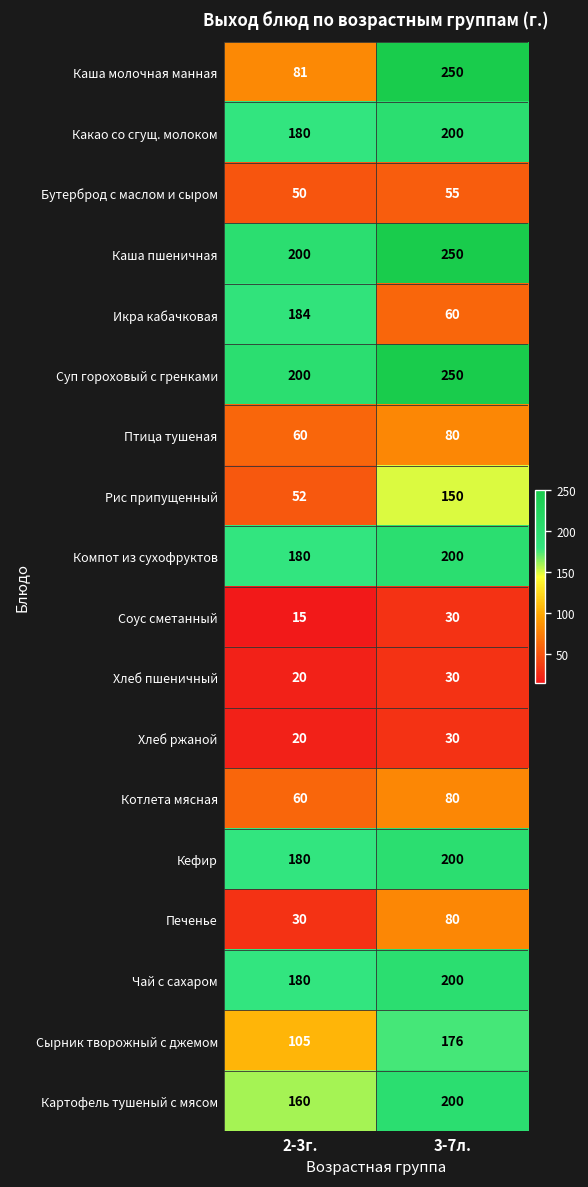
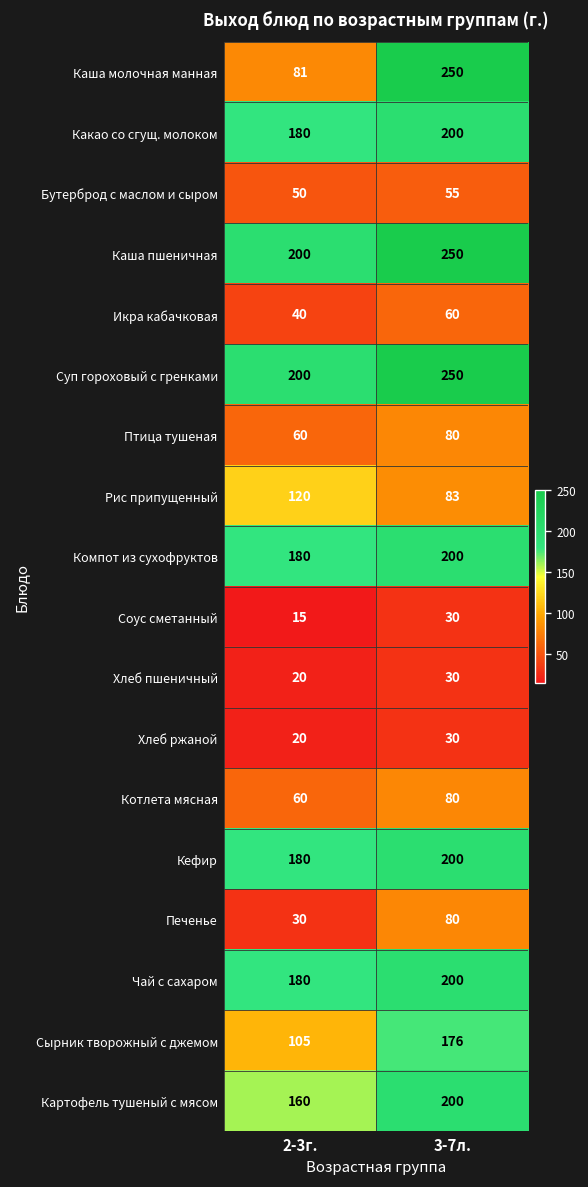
  {
    "Каша молочная манная": {
      "2-3г.": 81,
      "3-7л.": 250
    },
    "Какао со сгущ. молоком": {
      "2-3г.": 180,
      "3-7л.": 200
    },
    "Бутерброд с маслом и сыром": {
      "2-3г.": 50,
      "3-7л.": 55
    },
    "Каша пшеничная": {
      "2-3г.": 200,
      "3-7л.": 250
    },
    "Икра кабачковая": {
-     "2-3г.": 184,
+     "2-3г.": 40,
      "3-7л.": 60
    },
    "Суп гороховый с гренками": {
      "2-3г.": 200,
      "3-7л.": 250
    },
    "Птица тушеная": {
      "2-3г.": 60,
      "3-7л.": 80
    },
    "Рис припущенный": {
-     "2-3г.": 52,
-     "3-7л.": 150
+     "2-3г.": 120,
+     "3-7л.": 83
    },
    "Компот из сухофруктов": {
      "2-3г.": 180,
      "3-7л.": 200
    },
    "Соус сметанный": {
      "2-3г.": 15,
      "3-7л.": 30
    },
    "Хлеб пшеничный": {
      "2-3г.": 20,
      "3-7л.": 30
    },
    "Хлеб ржаной": {
      "2-3г.": 20,
      "3-7л.": 30
    },
    "Котлета мясная": {
      "2-3г.": 60,
      "3-7л.": 80
    },
    "Кефир": {
      "2-3г.": 180,
      "3-7л.": 200
    },
    "Печенье": {
      "2-3г.": 30,
      "3-7л.": 80
    },
    "Чай с сахаром": {
      "2-3г.": 180,
      "3-7л.": 200
    },
    "Сырник творожный с джемом": {
      "2-3г.": 105,
      "3-7л.": 176
    },
    "Картофель тушеный с мясом": {
      "2-3г.": 160,
      "3-7л.": 200
    }
  }
